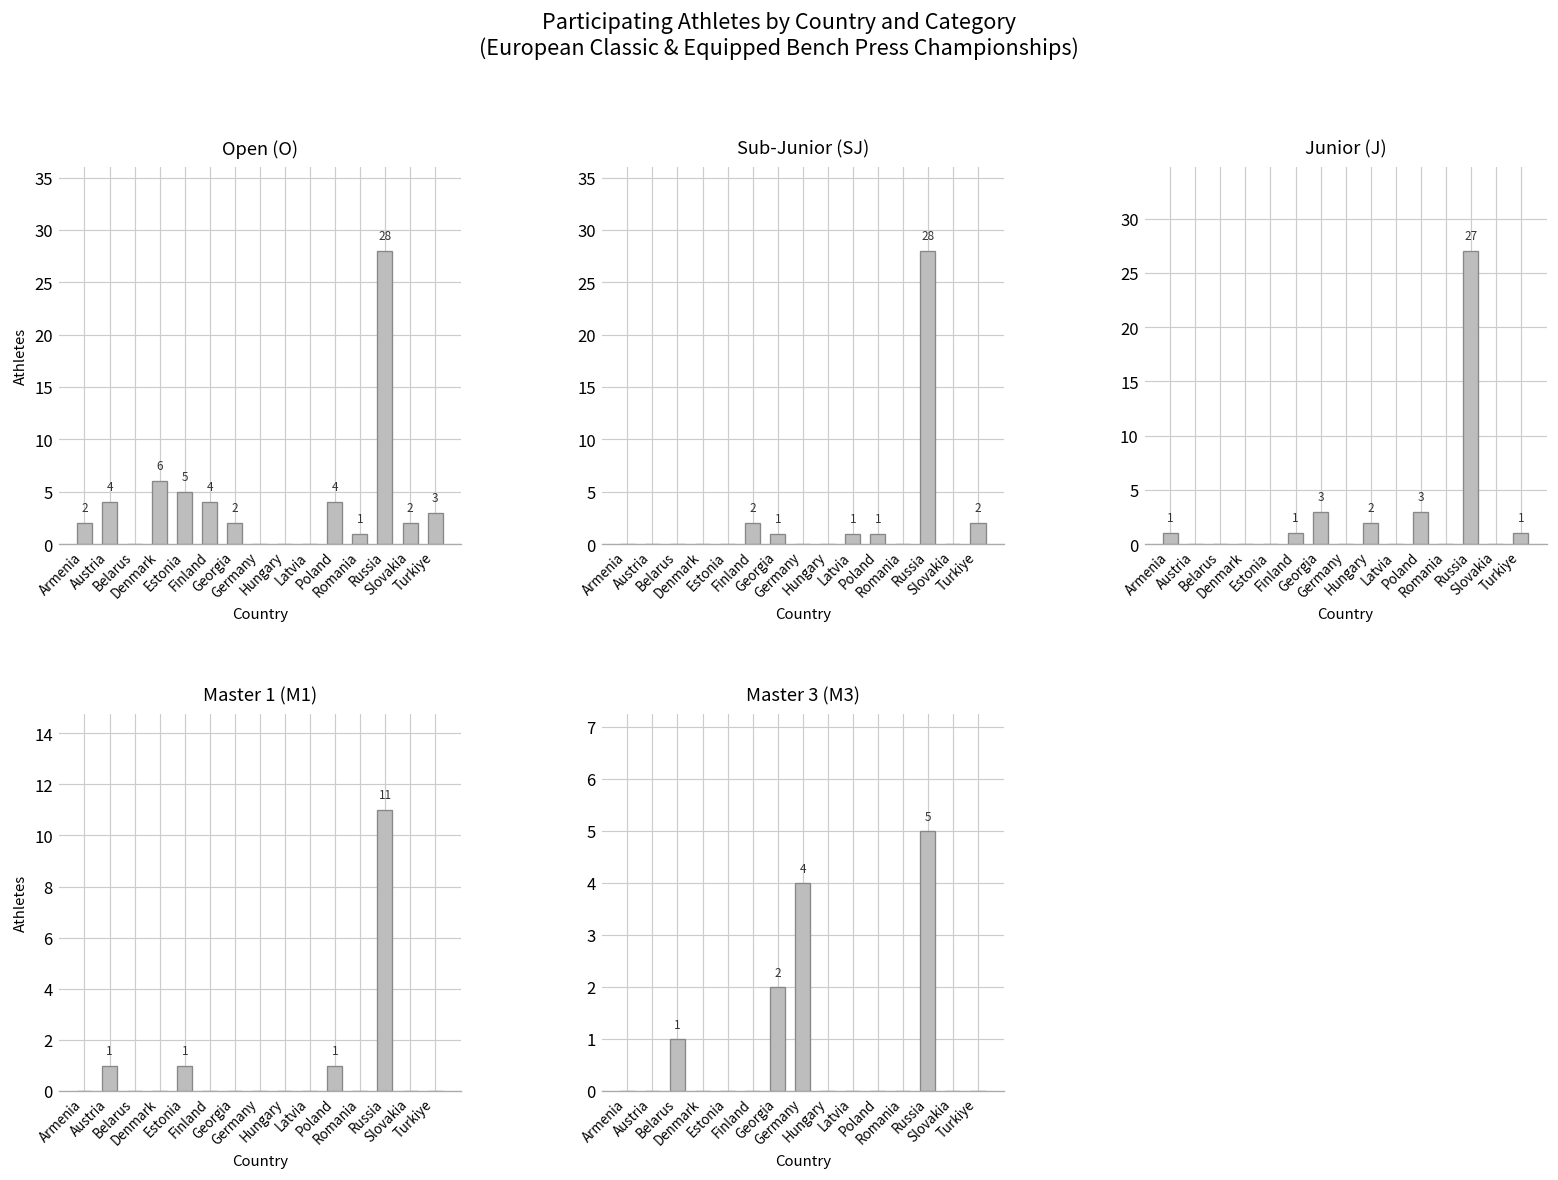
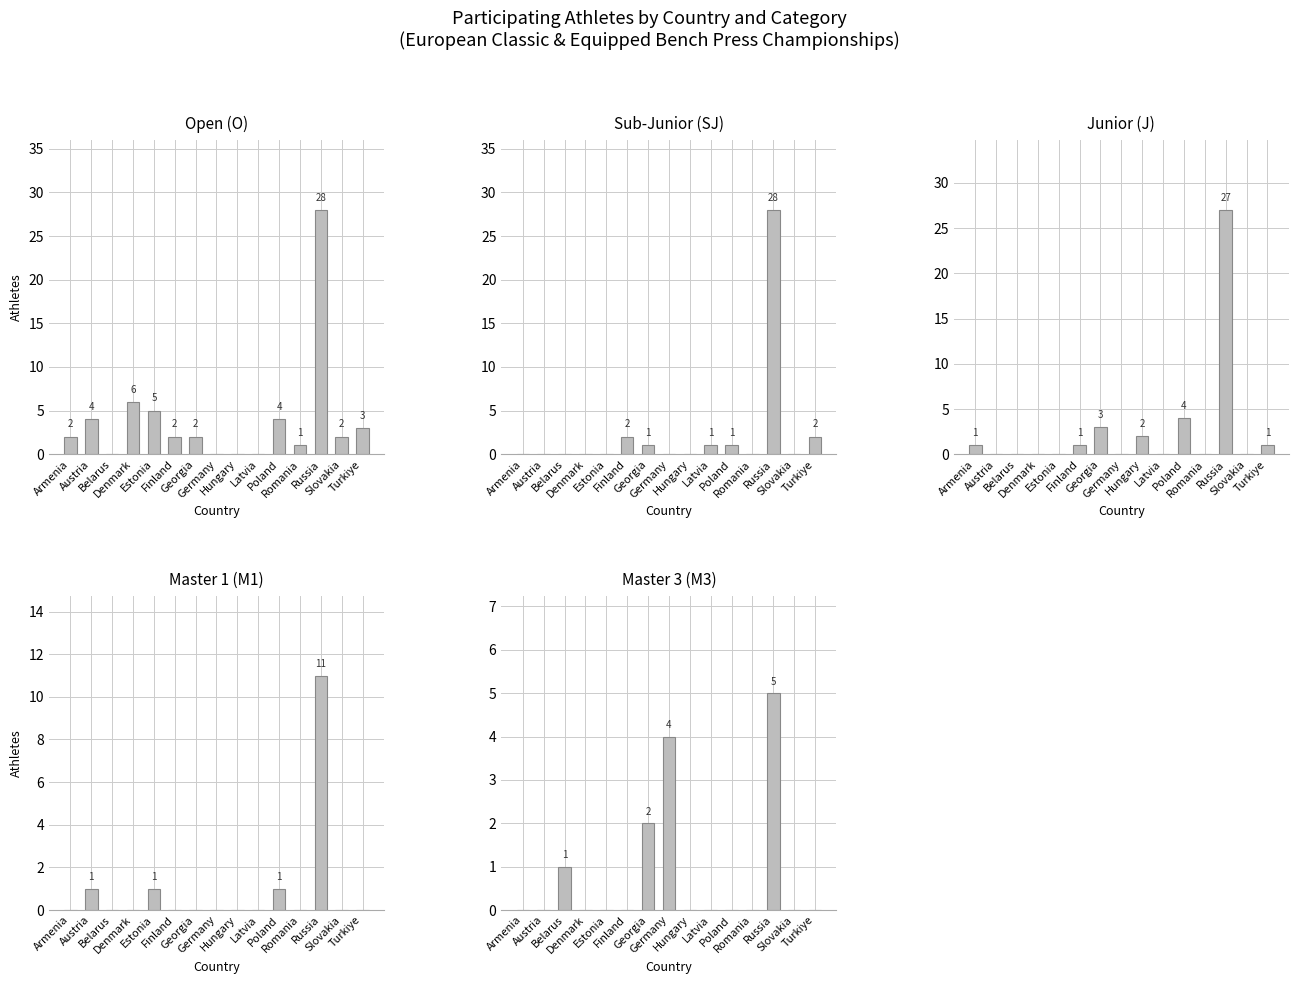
  {
    "Open (O)": {
      "Armenia": 2,
      "Austria": 4,
      "Denmark": 6,
      "Estonia": 5,
-     "Finland": 4,
+     "Finland": 2,
      "Georgia": 2,
      "Poland": 4,
      "Romania": 1,
      "Russia": 28,
      "Slovakia": 2,
      "Turkiye": 3
    },
    "Sub-Junior (SJ)": {
      "Finland": 2,
      "Georgia": 1,
      "Latvia": 1,
      "Poland": 1,
      "Russia": 28,
      "Turkiye": 2
    },
    "Junior (J)": {
      "Armenia": 1,
      "Finland": 1,
      "Georgia": 3,
      "Hungary": 2,
-     "Poland": 3,
+     "Poland": 4,
      "Russia": 27,
      "Turkiye": 1
    },
    "Master 1 (M1)": {
      "Austria": 1,
      "Estonia": 1,
      "Poland": 1,
      "Russia": 11
    },
    "Master 3 (M3)": {
      "Belarus": 1,
      "Georgia": 2,
      "Germany": 4,
      "Russia": 5
    }
  }
